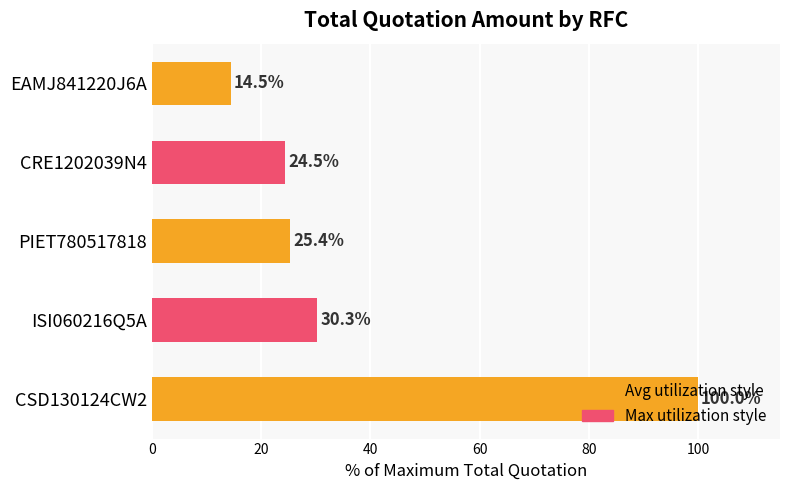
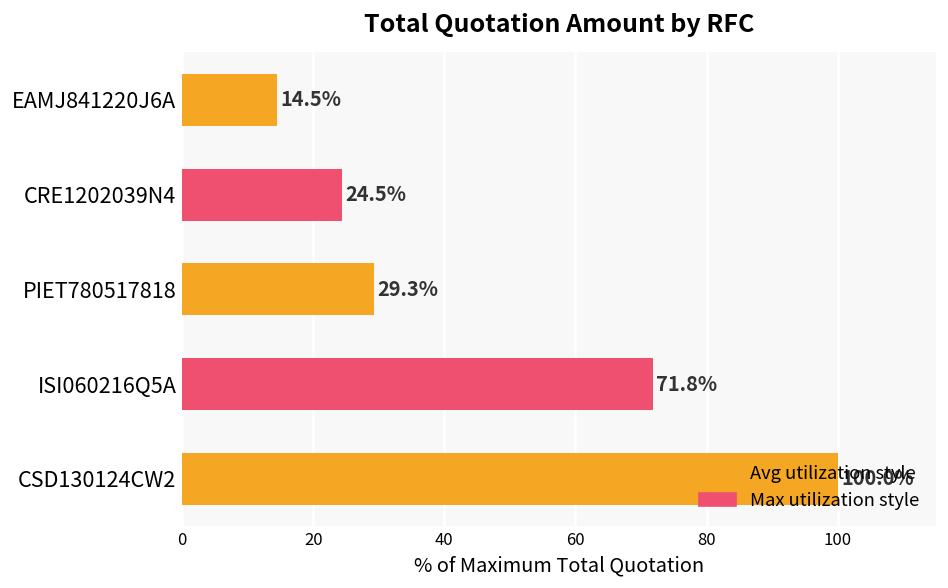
  {
    "EAMJ841220J6A": "14.5%",
    "CRE1202039N4": "24.5%",
-   "PIET780517818": "25.4%",
-   "ISI060216Q5A": "30.3%",
+   "PIET780517818": "29.3%",
+   "ISI060216Q5A": "71.8%",
    "CSD130124CW2": "100.0%"
  }
